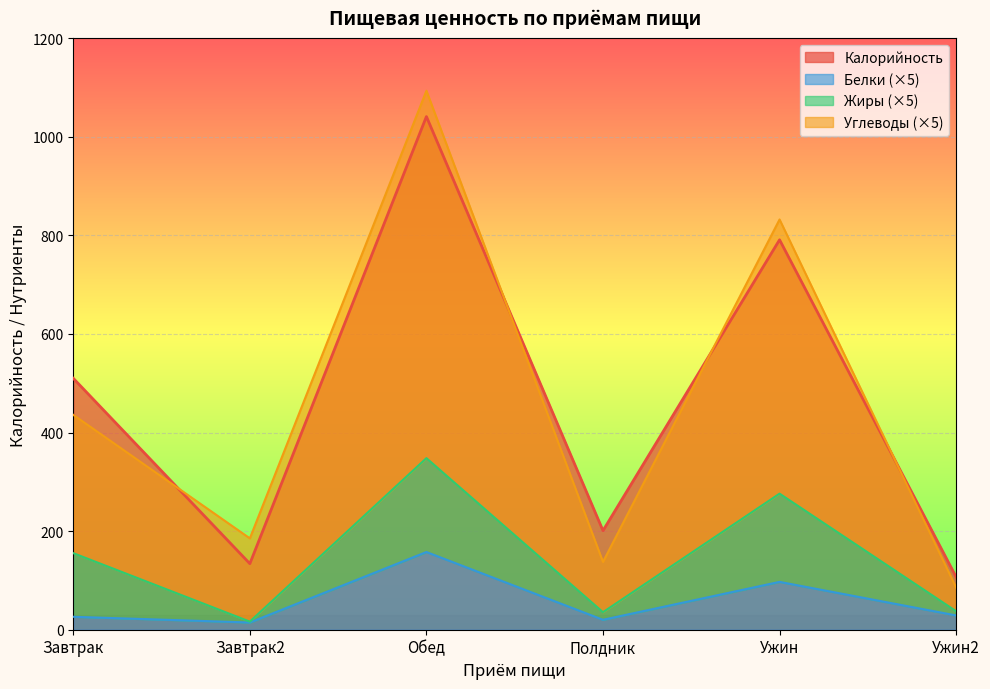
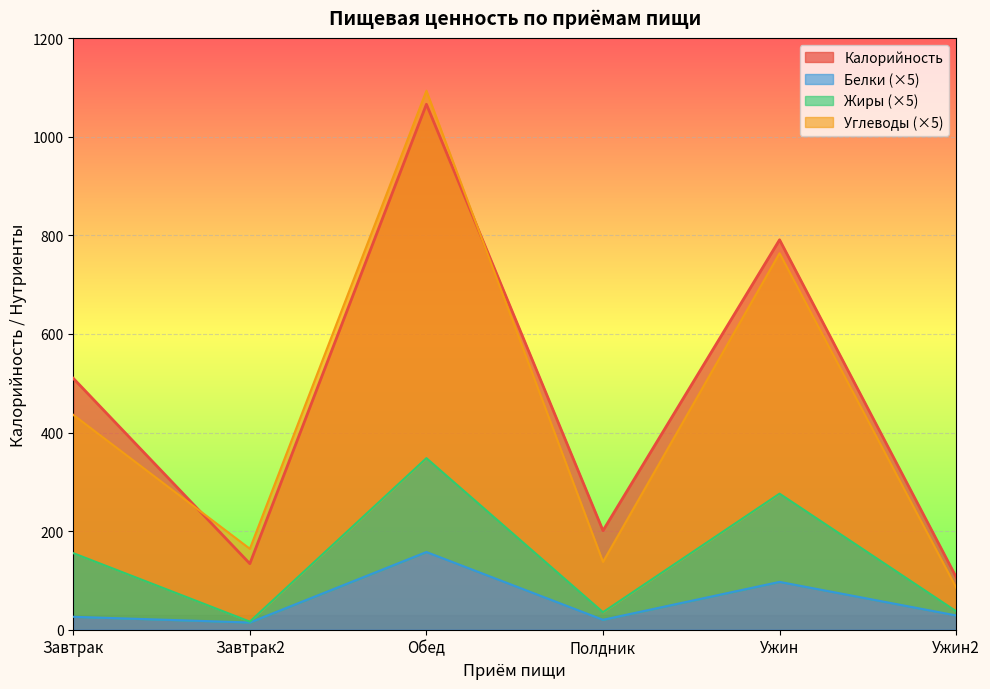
  {
    "Калорийность": {
      "Завтрак": 510,
      "Завтрак2": 130,
-     "Обед": 1040,
+     "Обед": 1070,
      "Полдник": 200,
      "Ужин": 790,
      "Ужин2": 110
    },
    "Белки (×5)": {
      "Завтрак": 30,
      "Обед": 160,
      "Полдник": 20,
      "Ужин": 100,
      "Ужин2": 30
    },
    "Жиры (×5)": {
      "Завтрак": 130,
      "Обед": 190,
      "Полдник": 20,
      "Ужин": 180,
      "Ужин2": 10
    },
    "Углеводы (×5)": {
      "Завтрак": 280,
-     "Завтрак2": 170,
+     "Завтрак2": 150,
      "Обед": 750,
      "Полдник": 100,
-     "Ужин": 560,
+     "Ужин": 490,
      "Ужин2": 50
    }
  }
